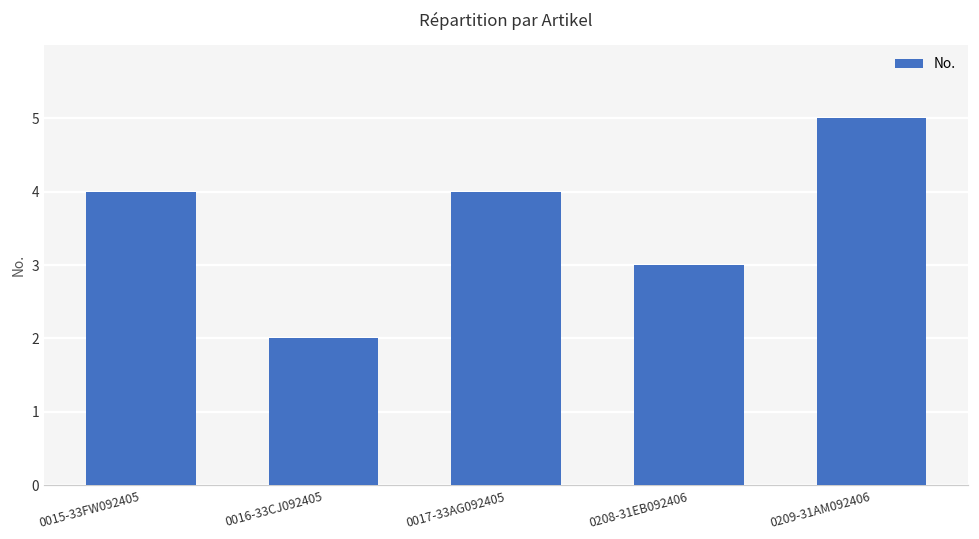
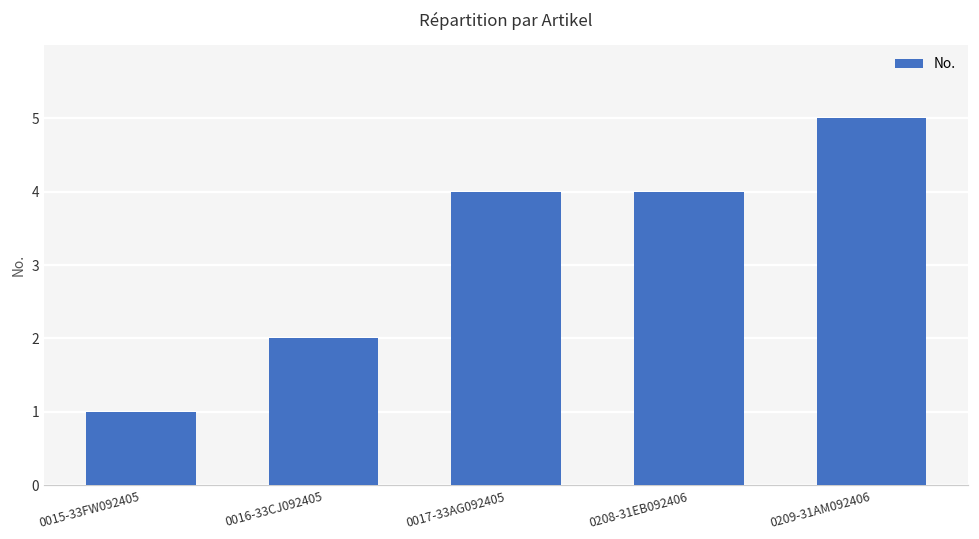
  {
-   "0015-33FW092405": 4,
+   "0015-33FW092405": 1,
    "0016-33CJ092405": 2,
    "0017-33AG092405": 4,
-   "0208-31EB092406": 3,
+   "0208-31EB092406": 4,
    "0209-31AM092406": 5
  }
